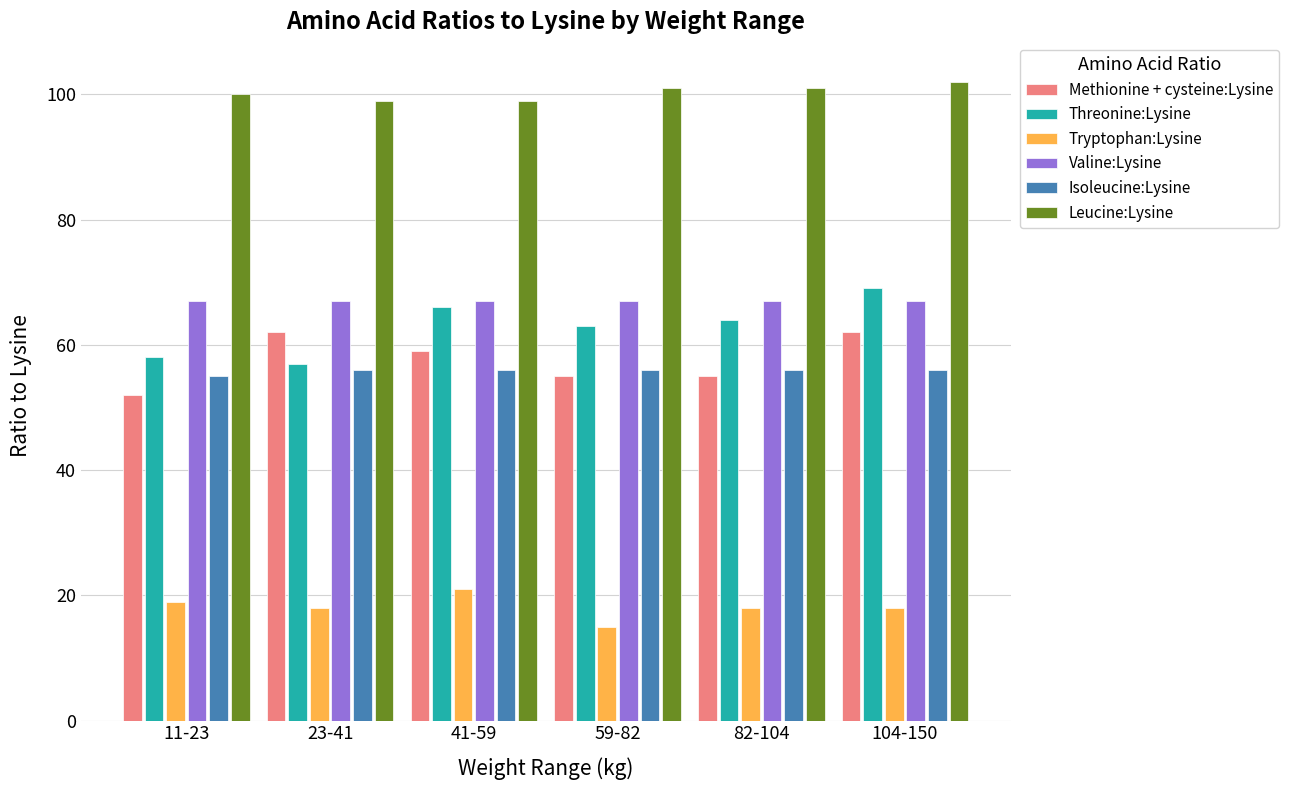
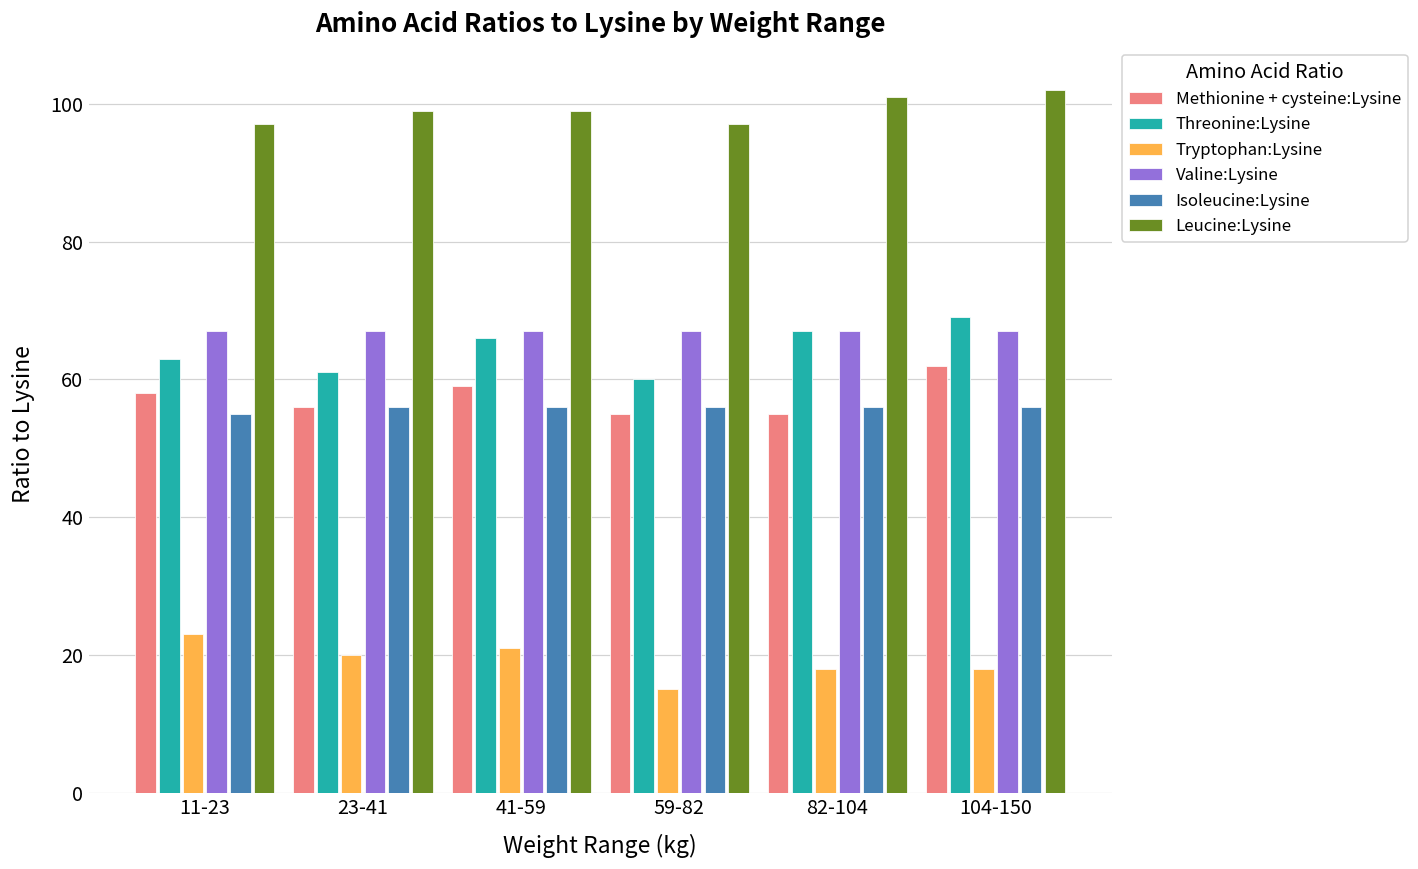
  {
    "Methionine + cysteine:Lysine": {
-     "11-23": 52,
-     "23-41": 62,
+     "11-23": 58,
+     "23-41": 56,
      "41-59": 59,
      "59-82": 55,
      "82-104": 55,
      "104-150": 62
    },
    "Threonine:Lysine": {
-     "11-23": 58,
-     "23-41": 57,
+     "11-23": 63,
+     "23-41": 61,
      "41-59": 66,
-     "59-82": 63,
-     "82-104": 64,
+     "59-82": 60,
+     "82-104": 67,
      "104-150": 69
    },
    "Tryptophan:Lysine": {
-     "11-23": 19,
-     "23-41": 18,
+     "11-23": 23,
+     "23-41": 20,
      "41-59": 21,
      "59-82": 15,
      "82-104": 18,
      "104-150": 18
    },
    "Valine:Lysine": {
      "11-23": 67,
      "23-41": 67,
      "41-59": 67,
      "59-82": 67,
      "82-104": 67,
      "104-150": 67
    },
    "Isoleucine:Lysine": {
      "11-23": 55,
      "23-41": 56,
      "41-59": 56,
      "59-82": 56,
      "82-104": 56,
      "104-150": 56
    },
    "Leucine:Lysine": {
-     "11-23": 100,
+     "11-23": 97,
      "23-41": 99,
      "41-59": 99,
-     "59-82": 101,
+     "59-82": 97,
      "82-104": 101,
      "104-150": 102
    }
  }
